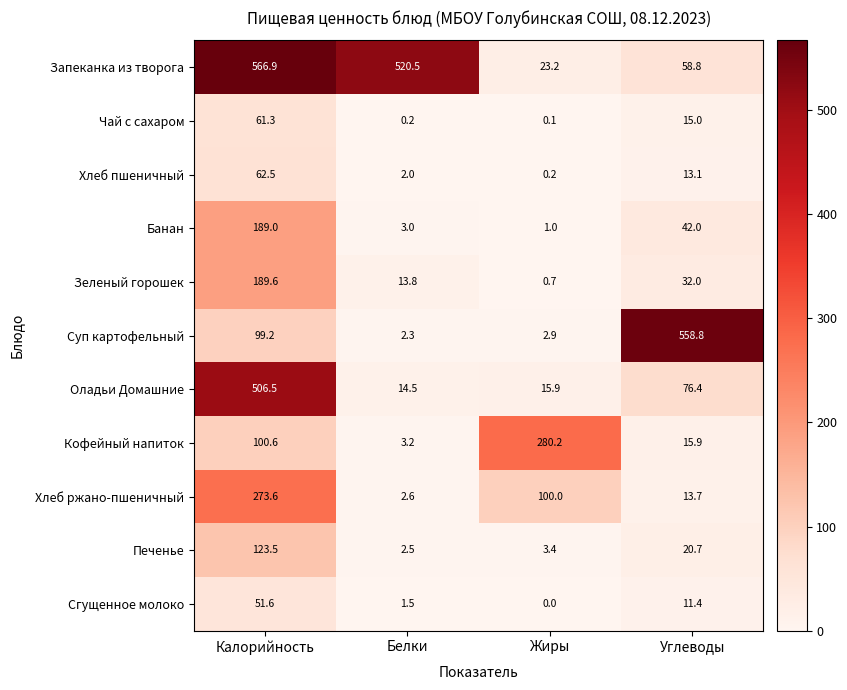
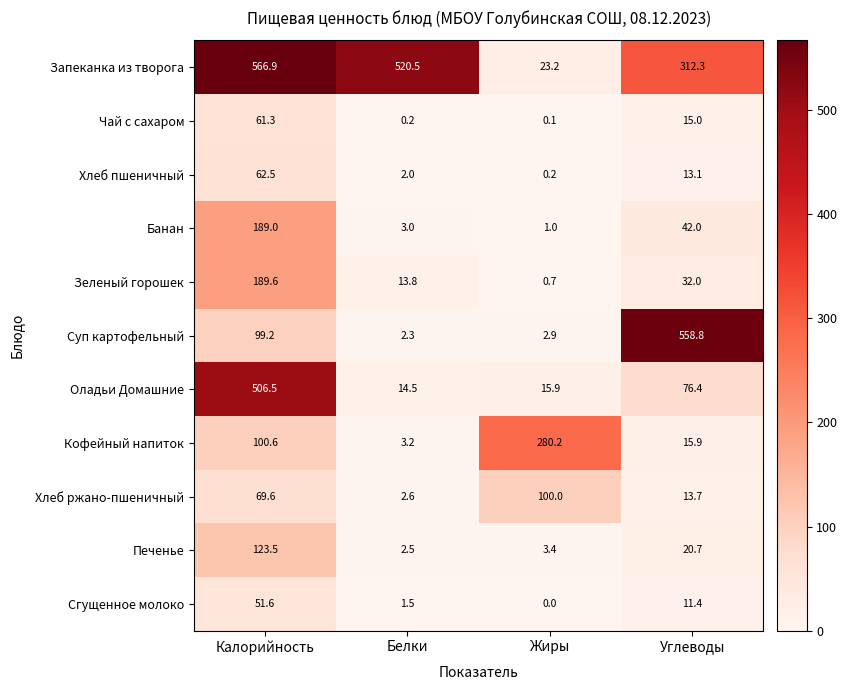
  {
    "Запеканка из творога": {
      "Калорийность": 566.9,
      "Белки": 520.5,
      "Жиры": 23.2,
-     "Углеводы": 58.8
+     "Углеводы": 312.3
    },
    "Чай с сахаром": {
      "Калорийность": 61.3,
      "Белки": 0.2,
      "Жиры": 0.1,
      "Углеводы": 15.0
    },
    "Хлеб пшеничный": {
      "Калорийность": 62.5,
      "Белки": 2.0,
      "Жиры": 0.2,
      "Углеводы": 13.1
    },
    "Банан": {
      "Калорийность": 189.0,
      "Белки": 3.0,
      "Жиры": 1.0,
      "Углеводы": 42.0
    },
    "Зеленый горошек": {
      "Калорийность": 189.6,
      "Белки": 13.8,
      "Жиры": 0.7,
      "Углеводы": 32.0
    },
    "Суп картофельный": {
      "Калорийность": 99.2,
      "Белки": 2.3,
      "Жиры": 2.9,
      "Углеводы": 558.8
    },
    "Оладьи Домашние": {
      "Калорийность": 506.5,
      "Белки": 14.5,
      "Жиры": 15.9,
      "Углеводы": 76.4
    },
    "Кофейный напиток": {
      "Калорийность": 100.6,
      "Белки": 3.2,
      "Жиры": 280.2,
      "Углеводы": 15.9
    },
    "Хлеб ржано-пшеничный": {
-     "Калорийность": 273.6,
+     "Калорийность": 69.6,
      "Белки": 2.6,
      "Жиры": 100.0,
      "Углеводы": 13.7
    },
    "Печенье": {
      "Калорийность": 123.5,
      "Белки": 2.5,
      "Жиры": 3.4,
      "Углеводы": 20.7
    },
    "Сгущенное молоко": {
      "Калорийность": 51.6,
      "Белки": 1.5,
      "Жиры": 0.0,
      "Углеводы": 11.4
    }
  }
